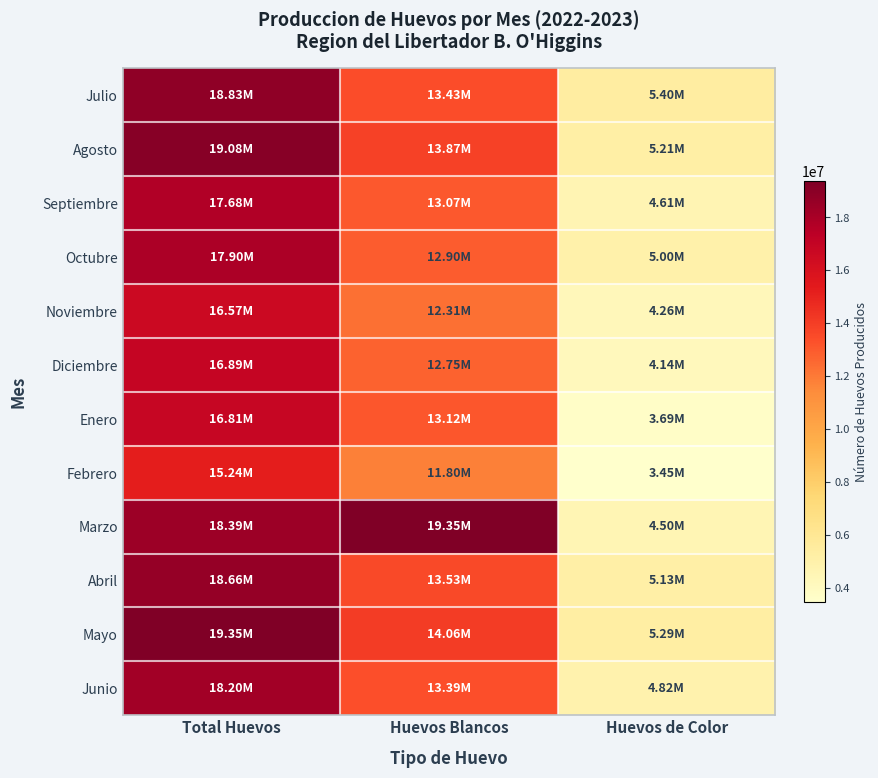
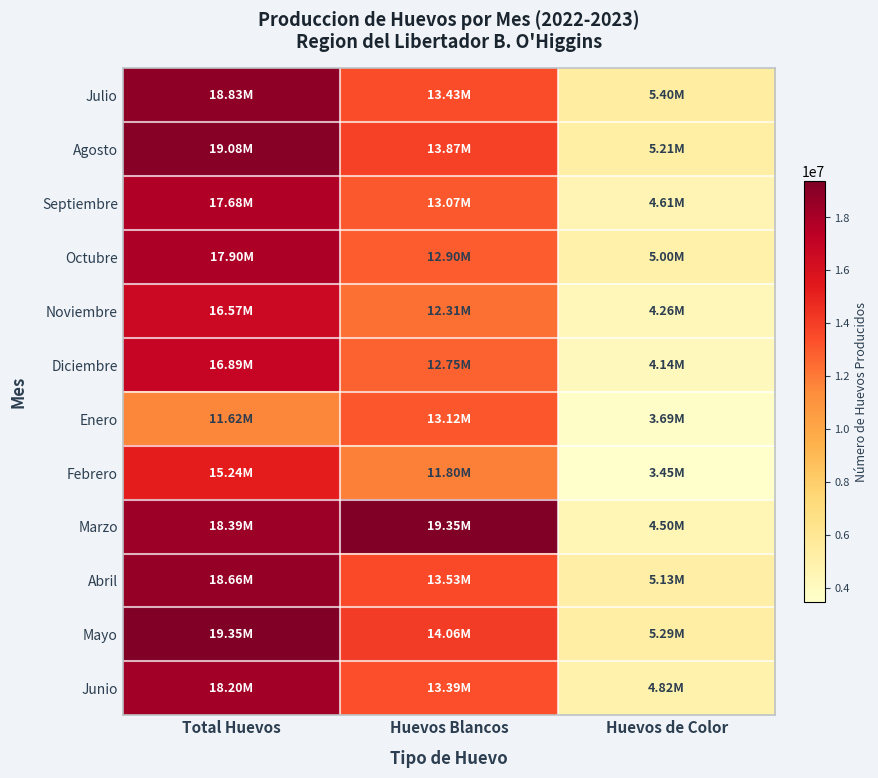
  {
    "Julio": {
      "Total Huevos": "18.83M",
      "Huevos Blancos": "13.43M",
      "Huevos de Color": "5.40M"
    },
    "Agosto": {
      "Total Huevos": "19.08M",
      "Huevos Blancos": "13.87M",
      "Huevos de Color": "5.21M"
    },
    "Septiembre": {
      "Total Huevos": "17.68M",
      "Huevos Blancos": "13.07M",
      "Huevos de Color": "4.61M"
    },
    "Octubre": {
      "Total Huevos": "17.90M",
      "Huevos Blancos": "12.90M",
      "Huevos de Color": "5.00M"
    },
    "Noviembre": {
      "Total Huevos": "16.57M",
      "Huevos Blancos": "12.31M",
      "Huevos de Color": "4.26M"
    },
    "Diciembre": {
      "Total Huevos": "16.89M",
      "Huevos Blancos": "12.75M",
      "Huevos de Color": "4.14M"
    },
    "Enero": {
-     "Total Huevos": "16.81M",
+     "Total Huevos": "11.62M",
      "Huevos Blancos": "13.12M",
      "Huevos de Color": "3.69M"
    },
    "Febrero": {
      "Total Huevos": "15.24M",
      "Huevos Blancos": "11.80M",
      "Huevos de Color": "3.45M"
    },
    "Marzo": {
      "Total Huevos": "18.39M",
      "Huevos Blancos": "19.35M",
      "Huevos de Color": "4.50M"
    },
    "Abril": {
      "Total Huevos": "18.66M",
      "Huevos Blancos": "13.53M",
      "Huevos de Color": "5.13M"
    },
    "Mayo": {
      "Total Huevos": "19.35M",
      "Huevos Blancos": "14.06M",
      "Huevos de Color": "5.29M"
    },
    "Junio": {
      "Total Huevos": "18.20M",
      "Huevos Blancos": "13.39M",
      "Huevos de Color": "4.82M"
    }
  }
